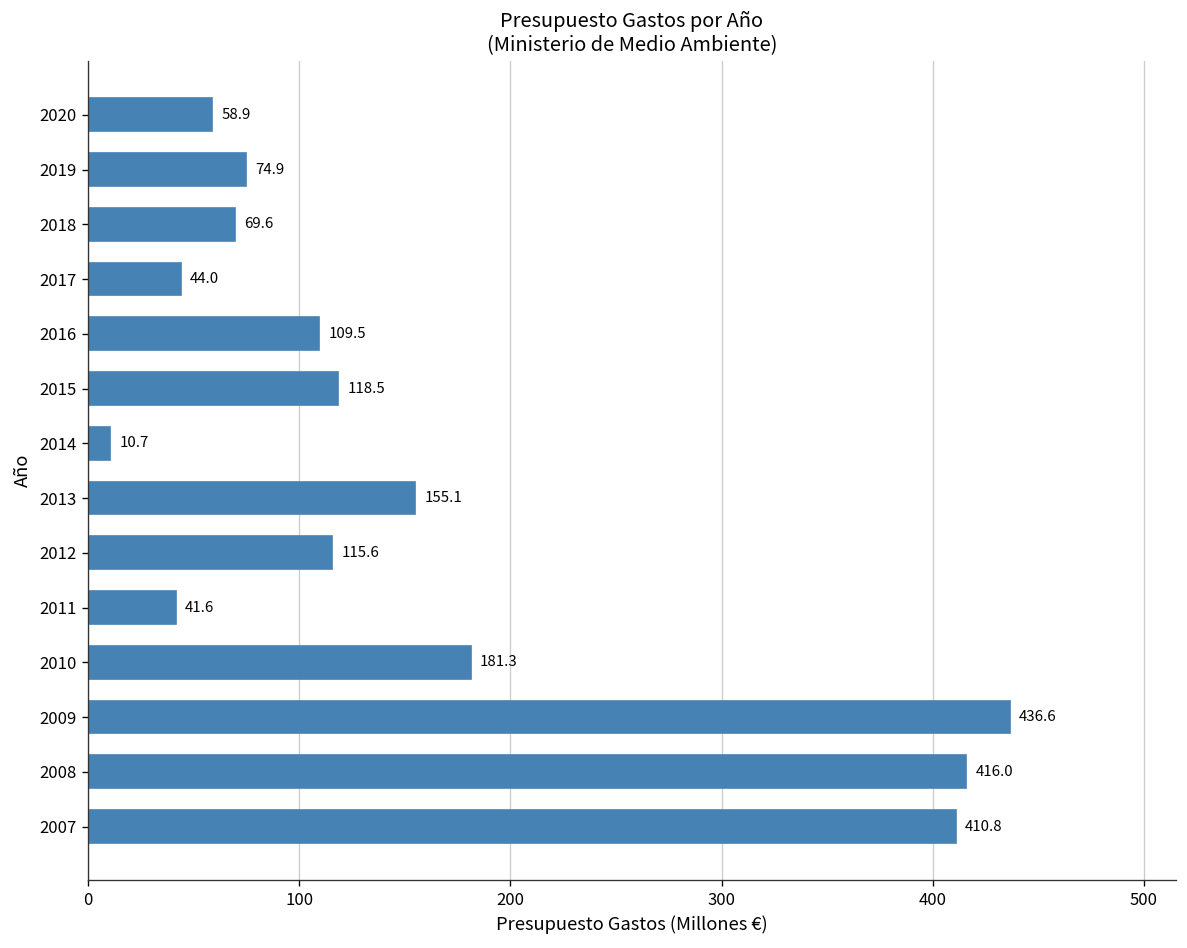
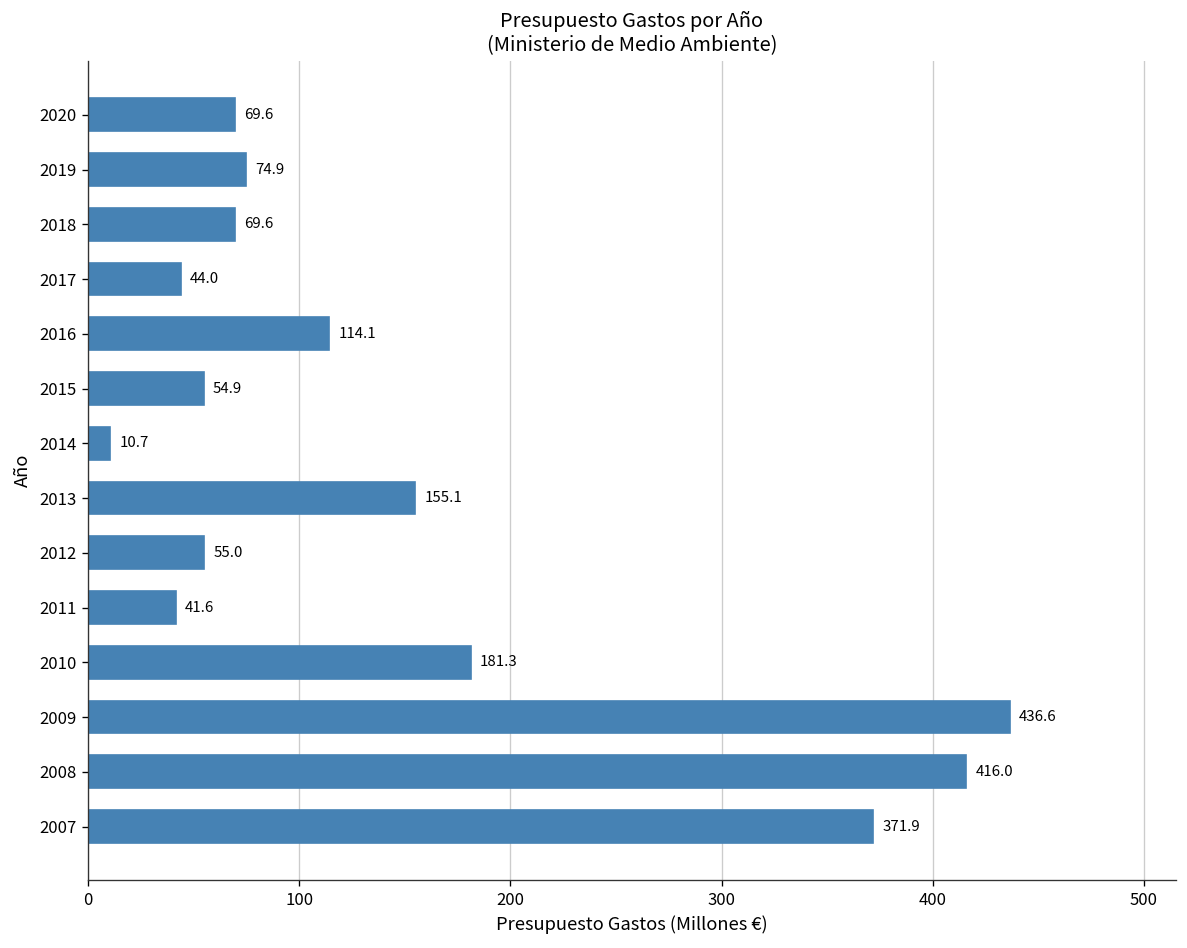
  {
-   "2020": 58.9,
+   "2020": 69.6,
    "2019": 74.9,
    "2018": 69.6,
    "2017": 44.0,
-   "2016": 109.5,
-   "2015": 118.5,
+   "2016": 114.1,
+   "2015": 54.9,
    "2014": 10.7,
    "2013": 155.1,
-   "2012": 115.6,
+   "2012": 55.0,
    "2011": 41.6,
    "2010": 181.3,
    "2009": 436.6,
    "2008": 416.0,
-   "2007": 410.8
+   "2007": 371.9
  }
